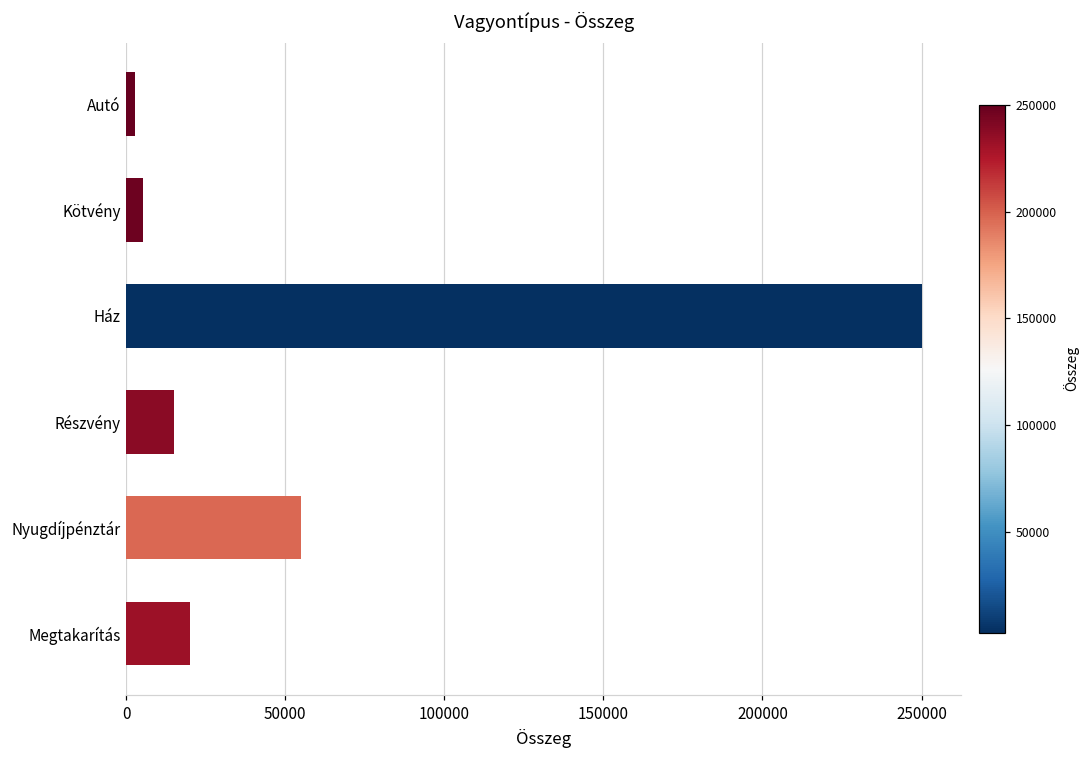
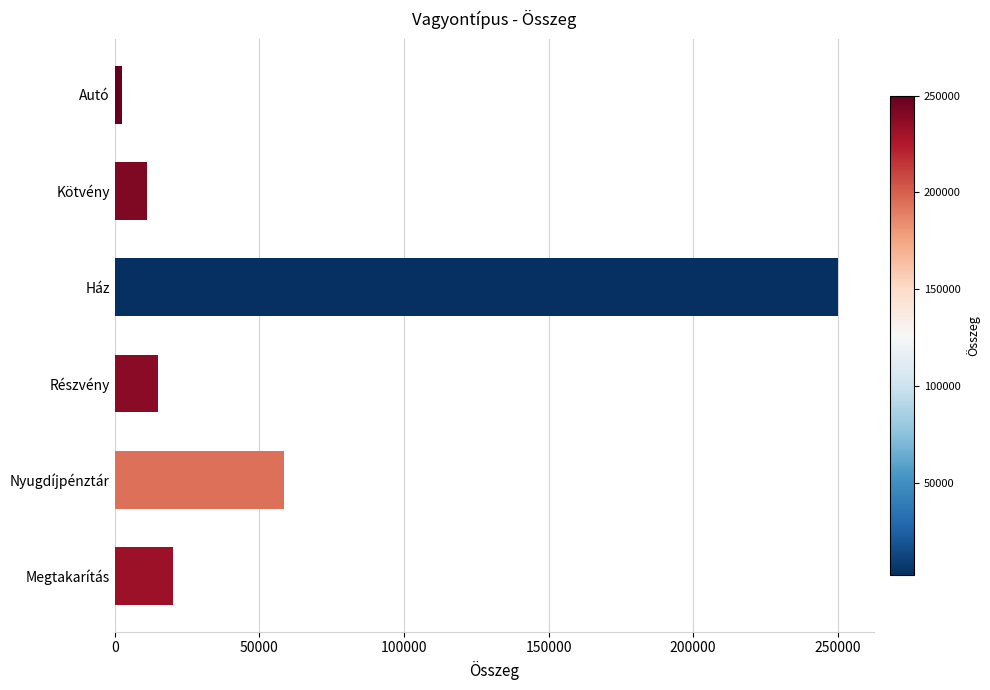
  {
    "Autó": 3000,
-   "Kötvény": 5000,
+   "Kötvény": 11000,
    "Ház": 250000,
    "Részvény": 15000,
-   "Nyugdíjpénztár": 55000,
+   "Nyugdíjpénztár": 59000,
    "Megtakarítás": 20000
  }
